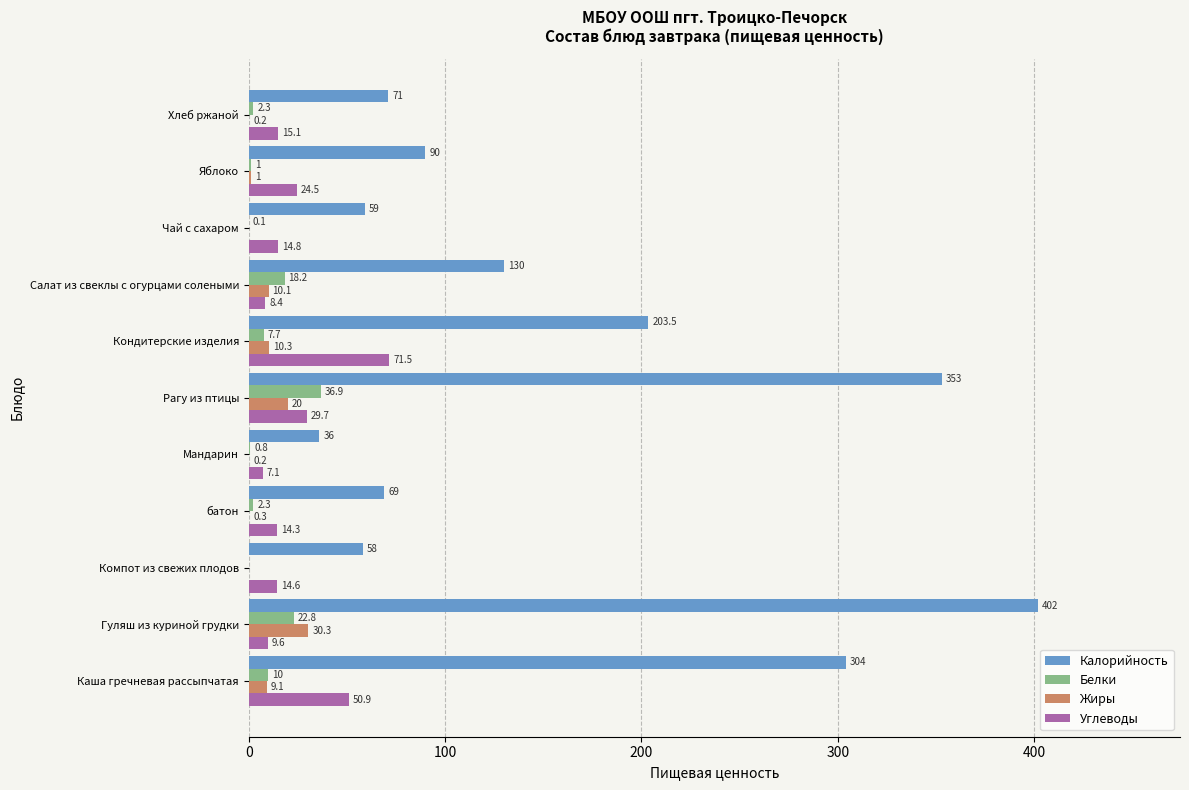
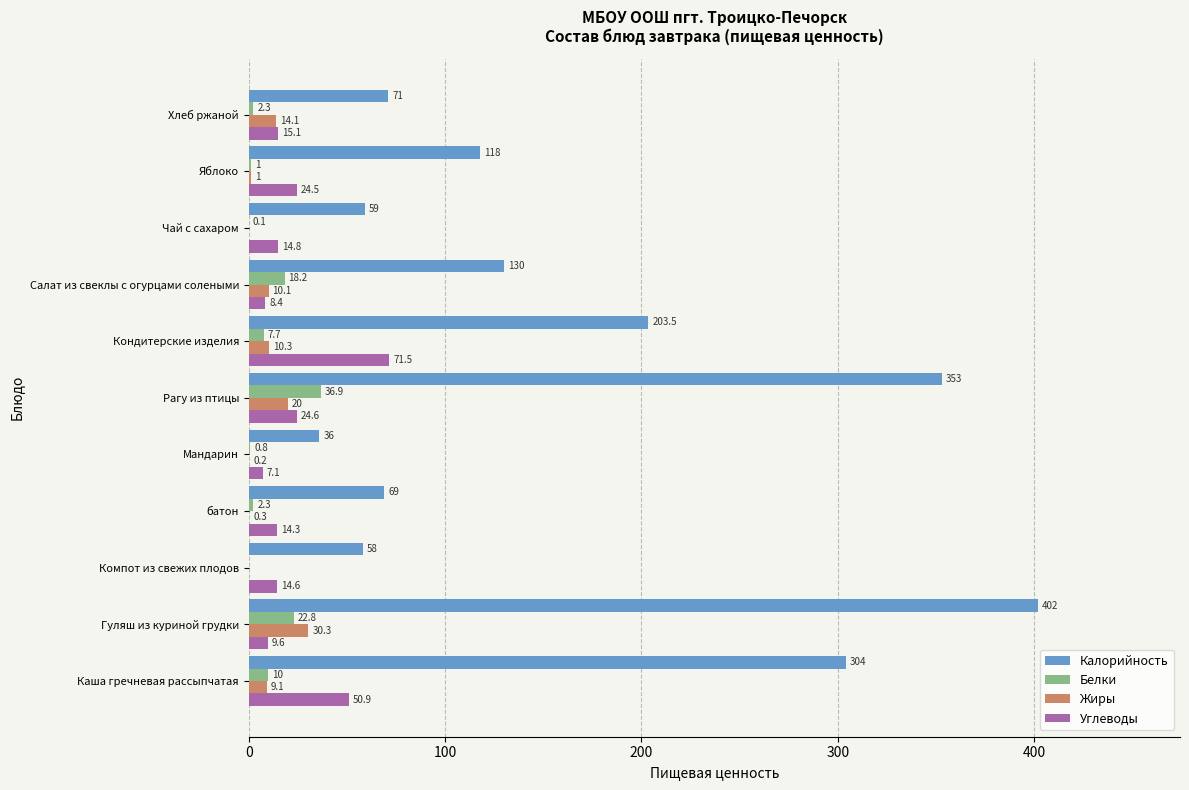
  {
    "Калорийность": {
      "Хлеб ржаной": 71,
-     "Яблоко": 90,
+     "Яблоко": 118,
      "Чай с сахаром": 59,
      "Салат из свеклы с огурцами солеными": 130,
      "Кондитерские изделия": 203.5,
      "Рагу из птицы": 353,
      "Мандарин": 36,
      "батон": 69,
      "Компот из свежих плодов": 58,
      "Гуляш из куриной грудки": 402,
      "Каша гречневая рассыпчатая": 304
    },
    "Белки": {
      "Хлеб ржаной": 2.3,
      "Яблоко": 1,
      "Чай с сахаром": 0.1,
      "Салат из свеклы с огурцами солеными": 18.2,
      "Кондитерские изделия": 7.7,
      "Рагу из птицы": 36.9,
      "Мандарин": 0.8,
      "батон": 2.3,
      "Гуляш из куриной грудки": 22.8,
      "Каша гречневая рассыпчатая": 10
    },
    "Жиры": {
-     "Хлеб ржаной": 0.2,
+     "Хлеб ржаной": 14.1,
      "Яблоко": 1,
      "Салат из свеклы с огурцами солеными": 10.1,
      "Кондитерские изделия": 10.3,
      "Рагу из птицы": 20,
      "Мандарин": 0.2,
      "батон": 0.3,
      "Гуляш из куриной грудки": 30.3,
      "Каша гречневая рассыпчатая": 9.1
    },
    "Углеводы": {
      "Хлеб ржаной": 15.1,
      "Яблоко": 24.5,
      "Чай с сахаром": 14.8,
      "Салат из свеклы с огурцами солеными": 8.4,
      "Кондитерские изделия": 71.5,
-     "Рагу из птицы": 29.7,
+     "Рагу из птицы": 24.6,
      "Мандарин": 7.1,
      "батон": 14.3,
      "Компот из свежих плодов": 14.6,
      "Гуляш из куриной грудки": 9.6,
      "Каша гречневая рассыпчатая": 50.9
    }
  }
